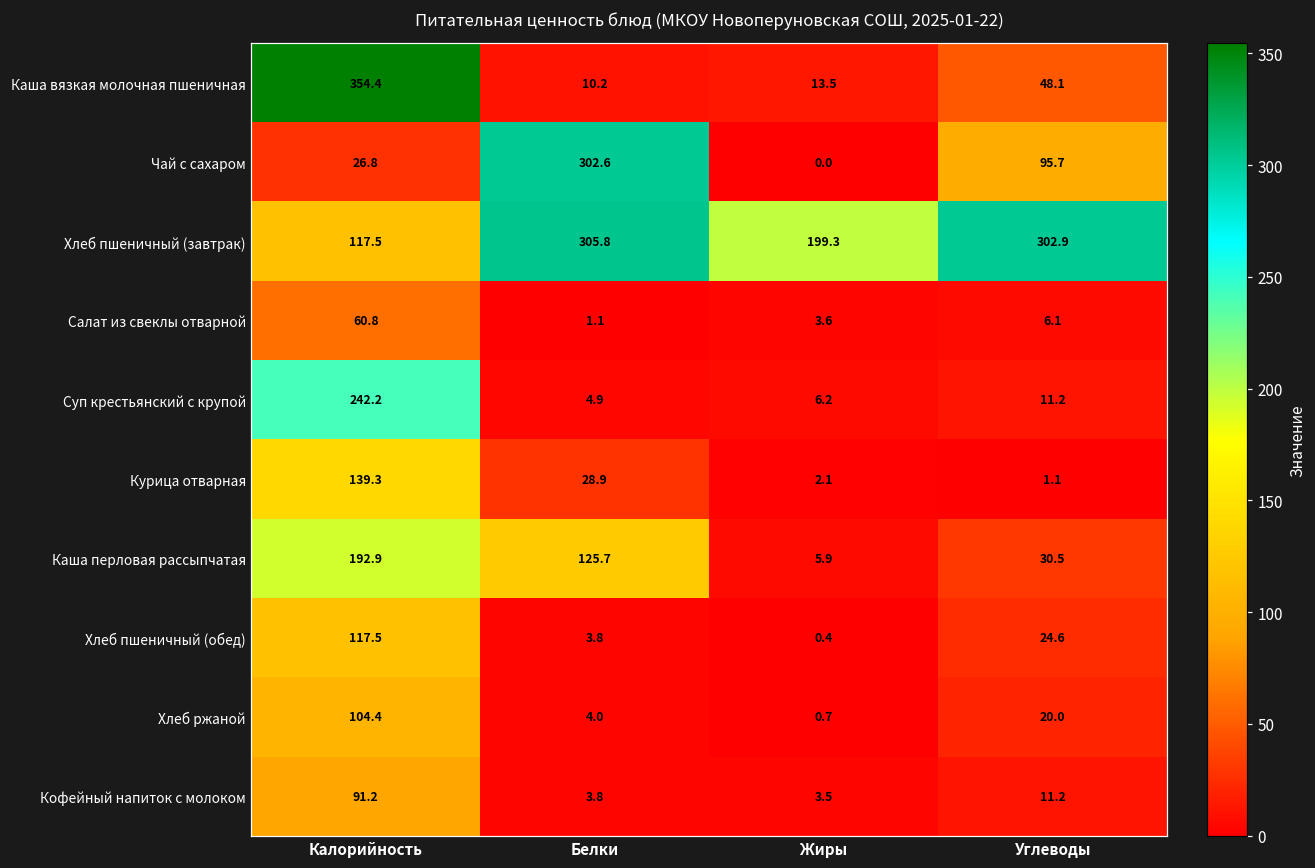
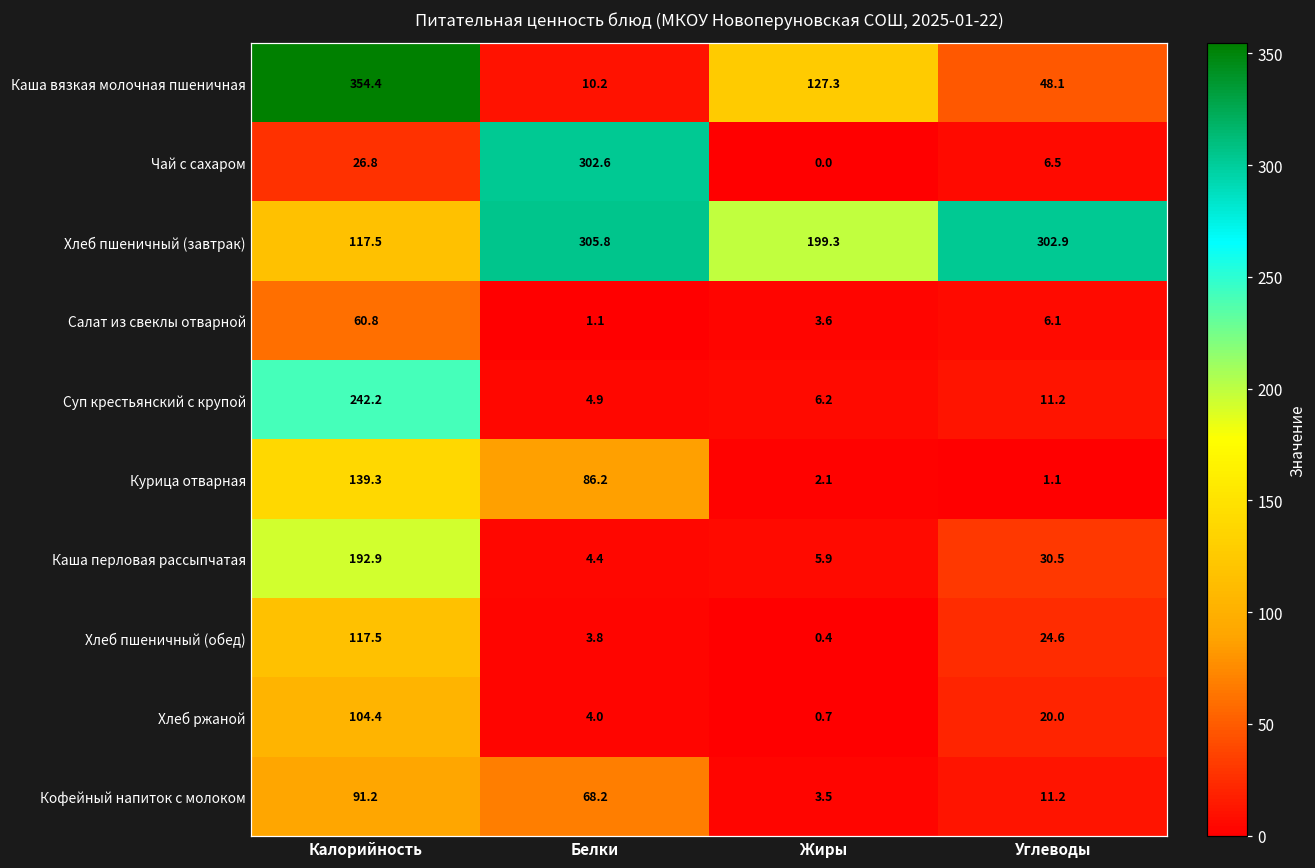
  {
    "Каша вязкая молочная пшеничная": {
      "Калорийность": 354.4,
      "Белки": 10.2,
-     "Жиры": 13.5,
+     "Жиры": 127.3,
      "Углеводы": 48.1
    },
    "Чай с сахаром": {
      "Калорийность": 26.8,
      "Белки": 302.6,
      "Жиры": 0.0,
-     "Углеводы": 95.7
+     "Углеводы": 6.5
    },
    "Хлеб пшеничный (завтрак)": {
      "Калорийность": 117.5,
      "Белки": 305.8,
      "Жиры": 199.3,
      "Углеводы": 302.9
    },
    "Салат из свеклы отварной": {
      "Калорийность": 60.8,
      "Белки": 1.1,
      "Жиры": 3.6,
      "Углеводы": 6.1
    },
    "Суп крестьянский с крупой": {
      "Калорийность": 242.2,
      "Белки": 4.9,
      "Жиры": 6.2,
      "Углеводы": 11.2
    },
    "Курица отварная": {
      "Калорийность": 139.3,
-     "Белки": 28.9,
+     "Белки": 86.2,
      "Жиры": 2.1,
      "Углеводы": 1.1
    },
    "Каша перловая рассыпчатая": {
      "Калорийность": 192.9,
-     "Белки": 125.7,
+     "Белки": 4.4,
      "Жиры": 5.9,
      "Углеводы": 30.5
    },
    "Хлеб пшеничный (обед)": {
      "Калорийность": 117.5,
      "Белки": 3.8,
      "Жиры": 0.4,
      "Углеводы": 24.6
    },
    "Хлеб ржаной": {
      "Калорийность": 104.4,
      "Белки": 4.0,
      "Жиры": 0.7,
      "Углеводы": 20.0
    },
    "Кофейный напиток с молоком": {
      "Калорийность": 91.2,
-     "Белки": 3.8,
+     "Белки": 68.2,
      "Жиры": 3.5,
      "Углеводы": 11.2
    }
  }
